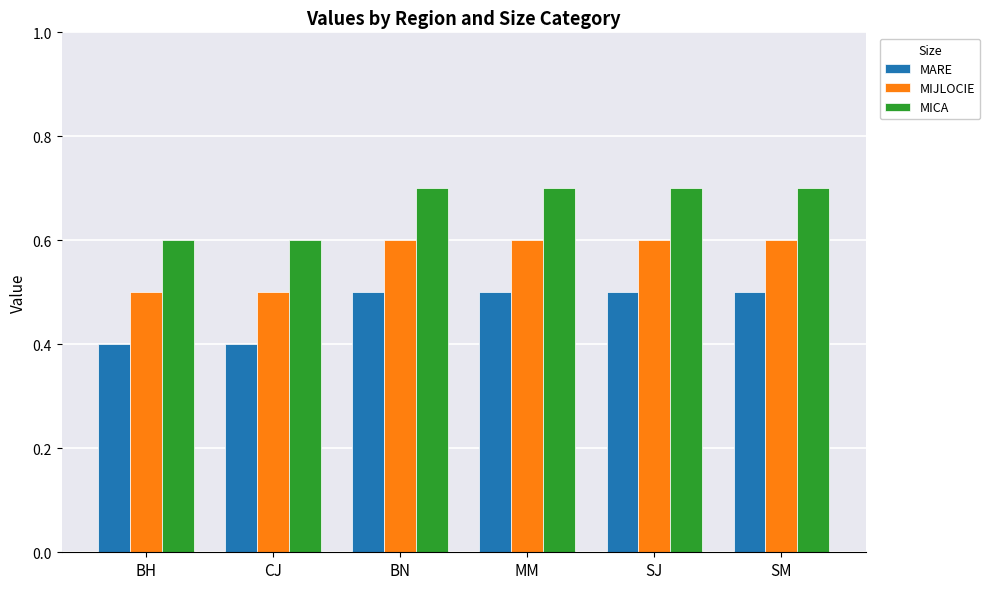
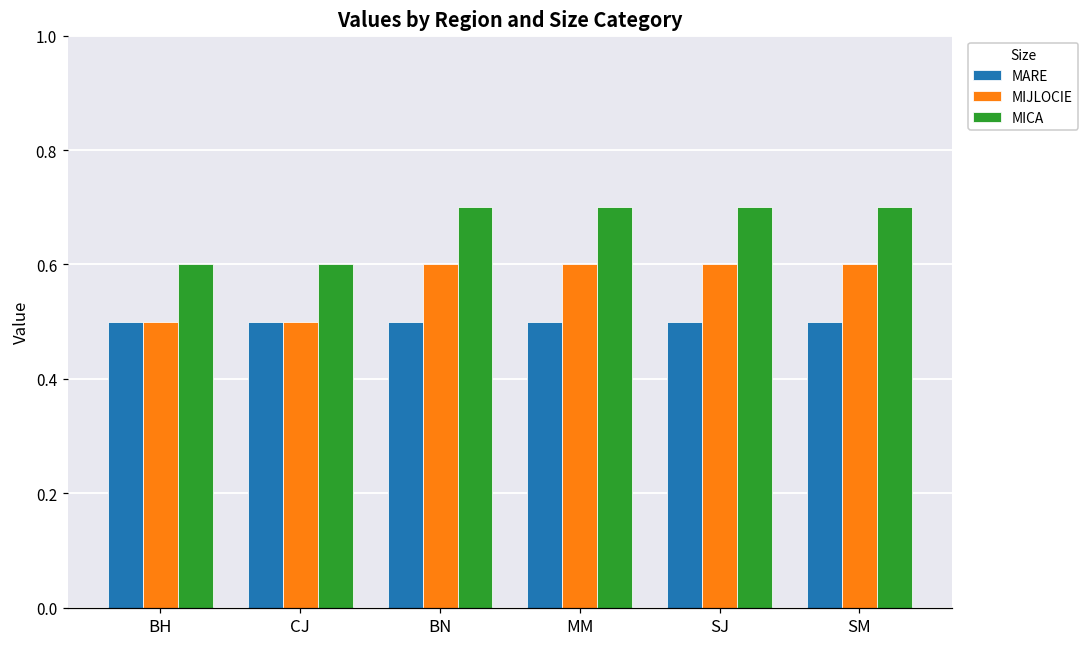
  {
    "MARE": {
-     "BH": 0.4,
-     "CJ": 0.4,
+     "BH": 0.5,
+     "CJ": 0.5,
      "BN": 0.5,
      "MM": 0.5,
      "SJ": 0.5,
      "SM": 0.5
    },
    "MIJLOCIE": {
      "BH": 0.5,
      "CJ": 0.5,
      "BN": 0.6,
      "MM": 0.6,
      "SJ": 0.6,
      "SM": 0.6
    },
    "MICA": {
      "BH": 0.6,
      "CJ": 0.6,
      "BN": 0.7,
      "MM": 0.7,
      "SJ": 0.7,
      "SM": 0.7
    }
  }
